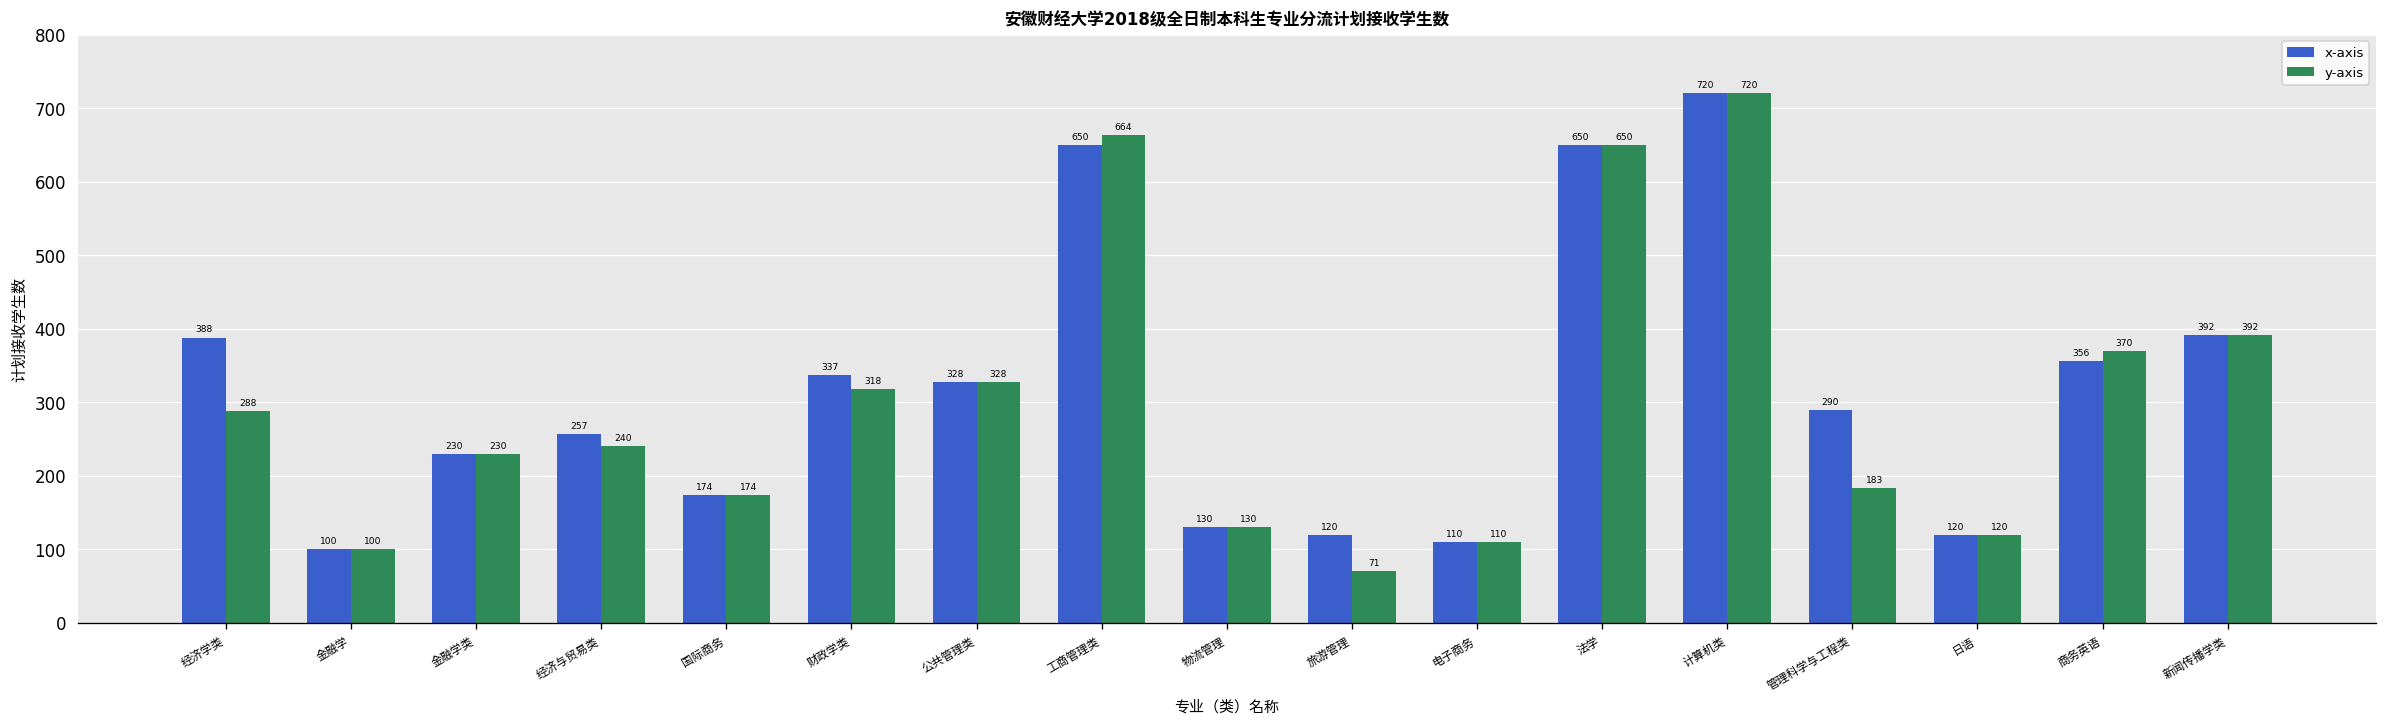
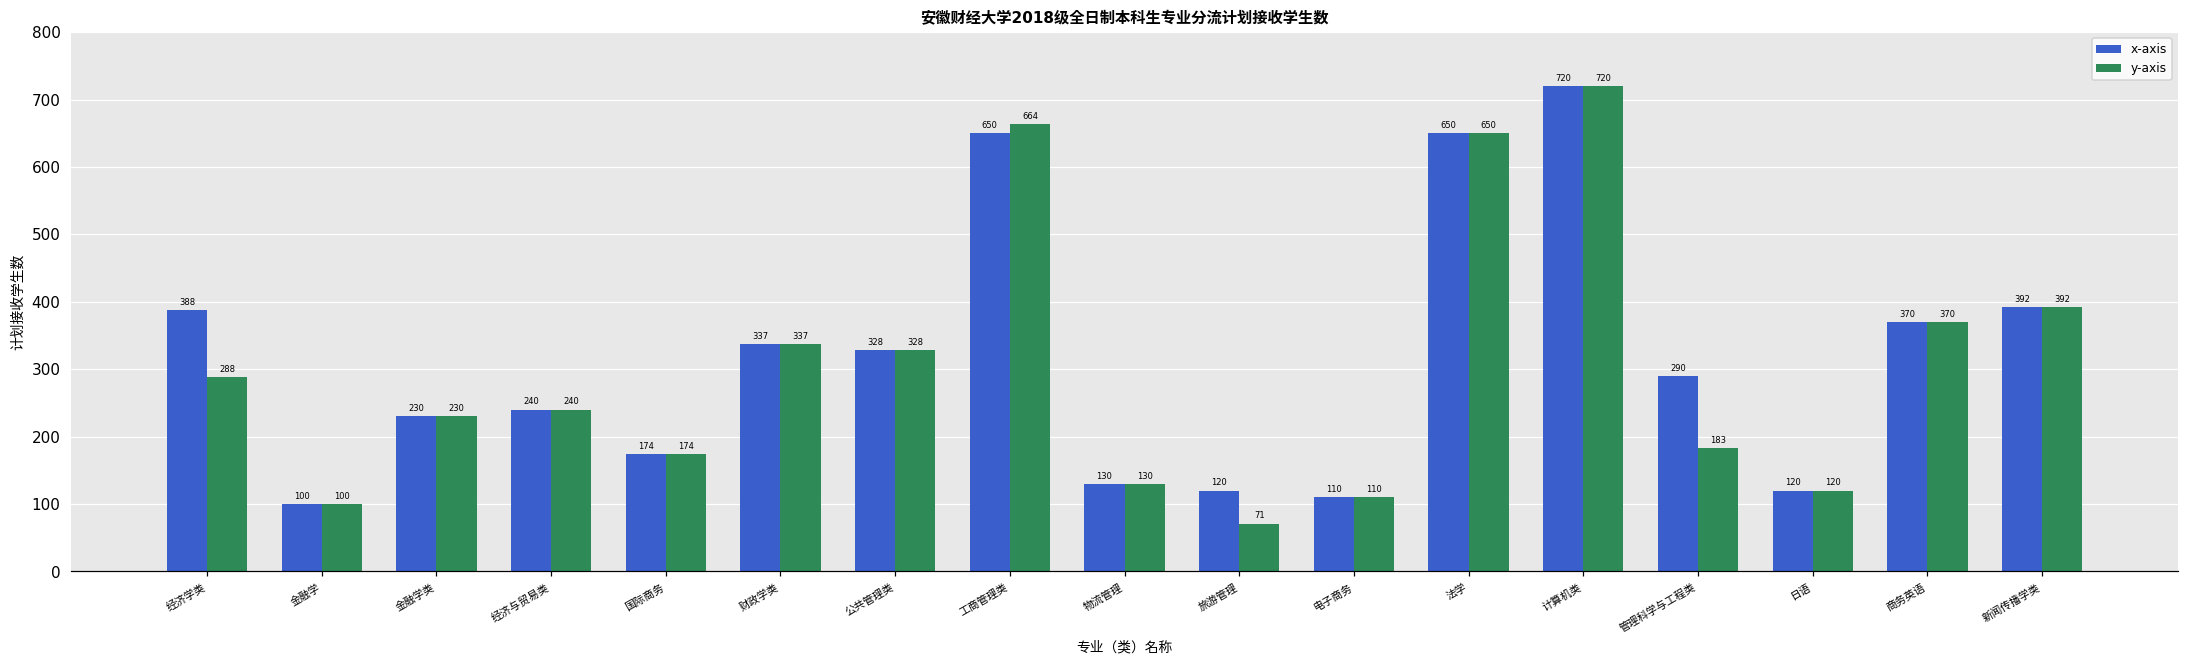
  {
    "x-axis": {
      "经济学类": 388,
      "金融学": 100,
      "金融学类": 230,
-     "经济与贸易类": 257,
+     "经济与贸易类": 240,
      "国际商务": 174,
      "财政学类": 337,
      "公共管理类": 328,
      "工商管理类": 650,
      "物流管理": 130,
      "旅游管理": 120,
      "电子商务": 110,
      "法学": 650,
      "计算机类": 720,
      "管理科学与工程类": 290,
      "日语": 120,
-     "商务英语": 356,
+     "商务英语": 370,
      "新闻传播学类": 392
    },
    "y-axis": {
      "经济学类": 288,
      "金融学": 100,
      "金融学类": 230,
      "经济与贸易类": 240,
      "国际商务": 174,
-     "财政学类": 318,
+     "财政学类": 337,
      "公共管理类": 328,
      "工商管理类": 664,
      "物流管理": 130,
      "旅游管理": 71,
      "电子商务": 110,
      "法学": 650,
      "计算机类": 720,
      "管理科学与工程类": 183,
      "日语": 120,
      "商务英语": 370,
      "新闻传播学类": 392
    }
  }
